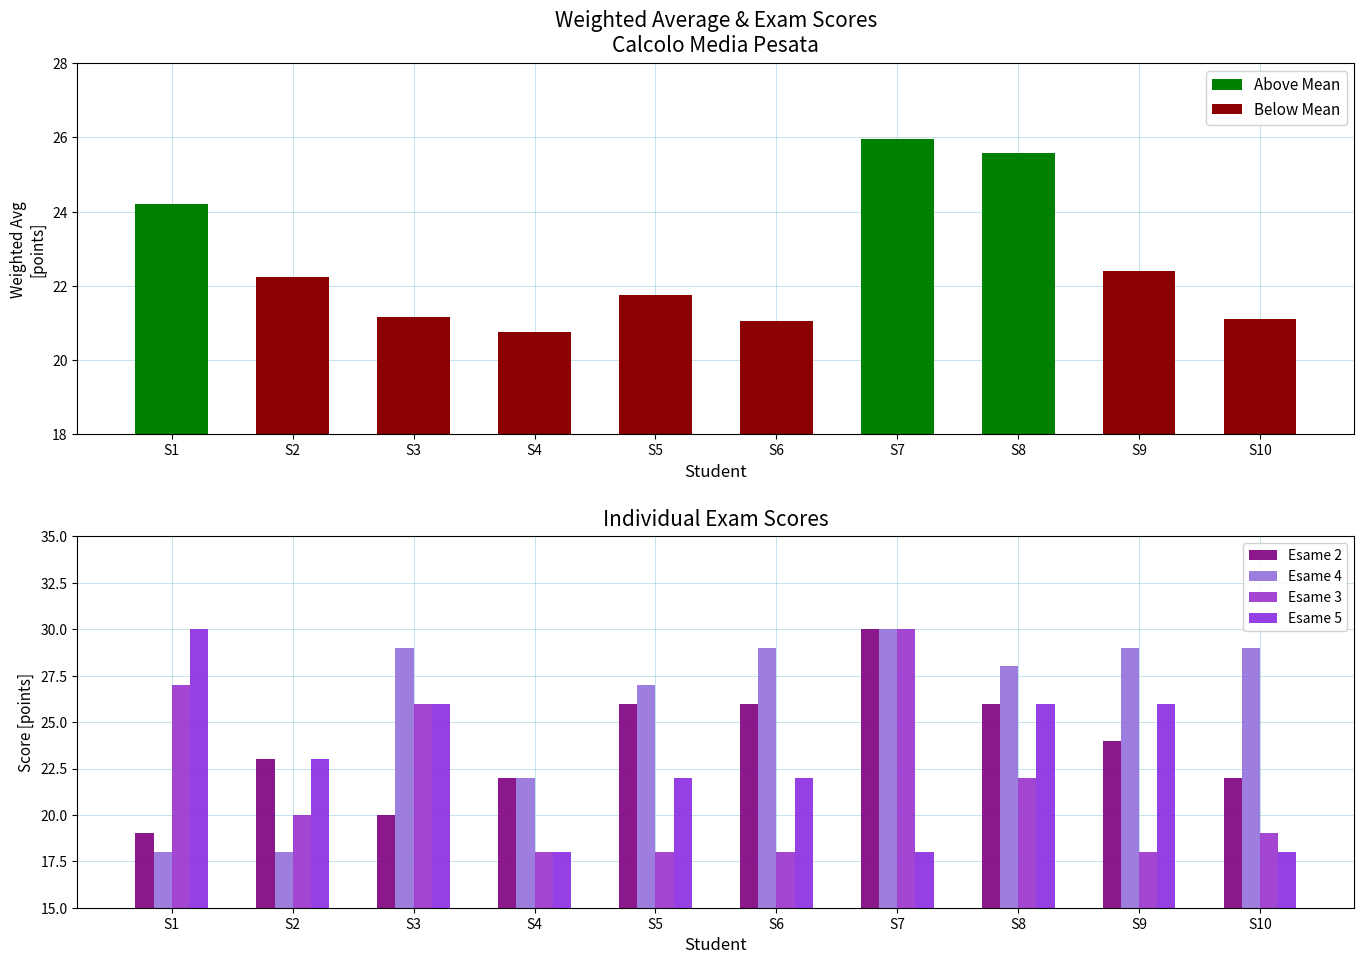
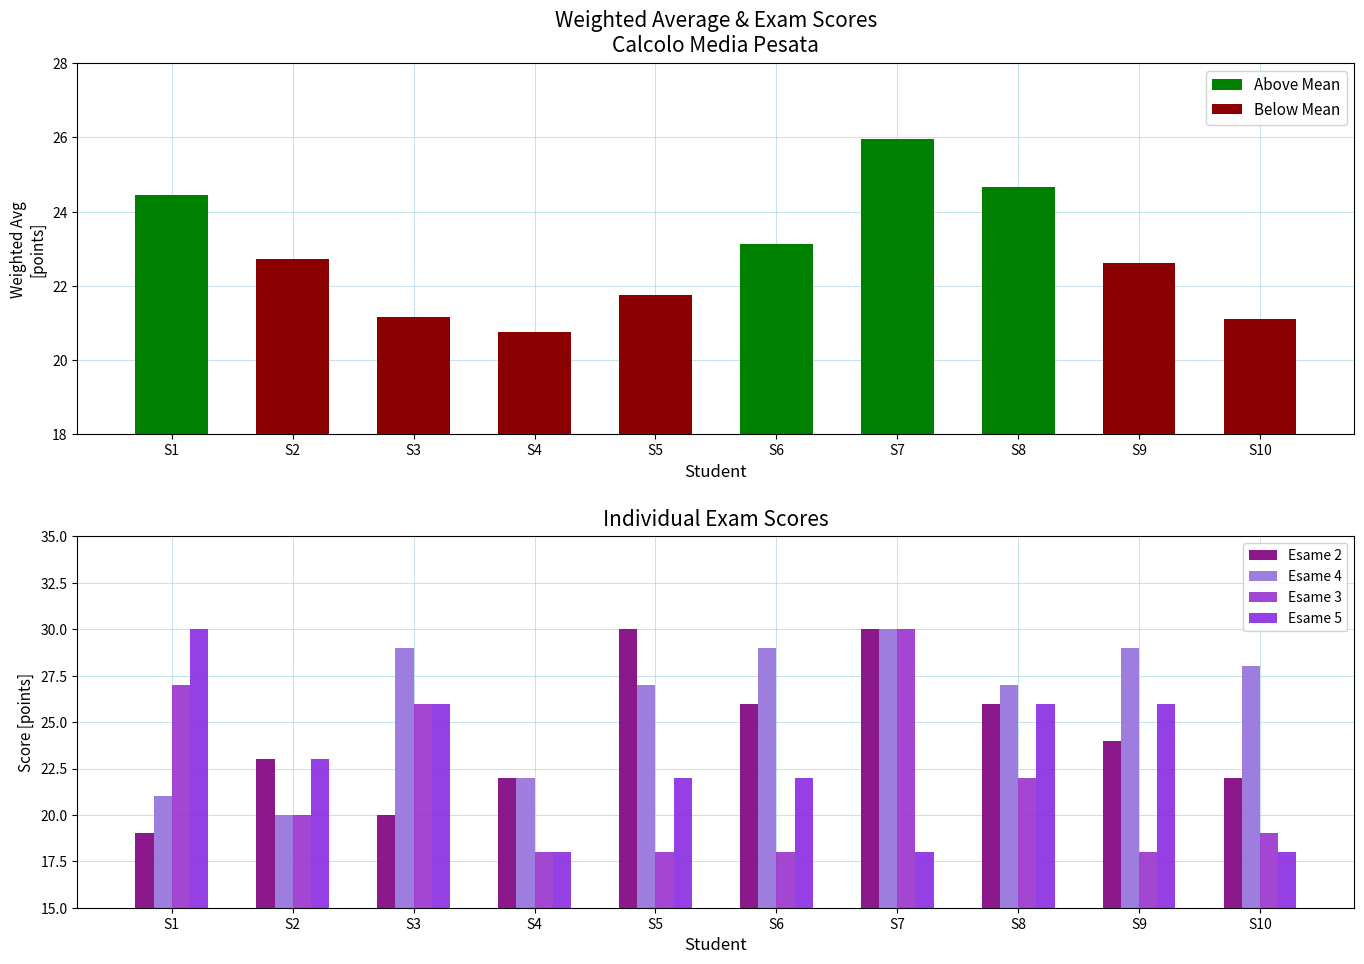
  {
    "Weighted Average & Exam Scores Calcolo Media Pesata": {
-     "S1": 24.2,
-     "S2": 22.2,
+     "S1": 24.4,
+     "S2": 22.7,
      "S3": 21.2,
      "S4": 20.8,
      "S5": 21.7,
-     "S6": 21.1,
+     "S6": 23.1,
      "S7": 25.9,
-     "S8": 25.6,
-     "S9": 22.4,
+     "S8": 24.7,
+     "S9": 22.6,
      "S10": 21.1
    },
    "Individual Exam Scores": {
      "Esame 2": {
        "S1": 19,
        "S2": 23,
        "S3": 20,
        "S4": 22,
-       "S5": 26,
+       "S5": 30,
        "S6": 26,
        "S7": 30,
        "S8": 26,
        "S9": 24,
        "S10": 22
      },
      "Esame 4": {
-       "S1": 18,
-       "S2": 18,
+       "S1": 21,
+       "S2": 20,
        "S3": 29,
        "S4": 22,
        "S5": 27,
        "S6": 29,
        "S7": 30,
-       "S8": 28,
+       "S8": 27,
        "S9": 29,
-       "S10": 29
+       "S10": 28
      }
    }
  }
